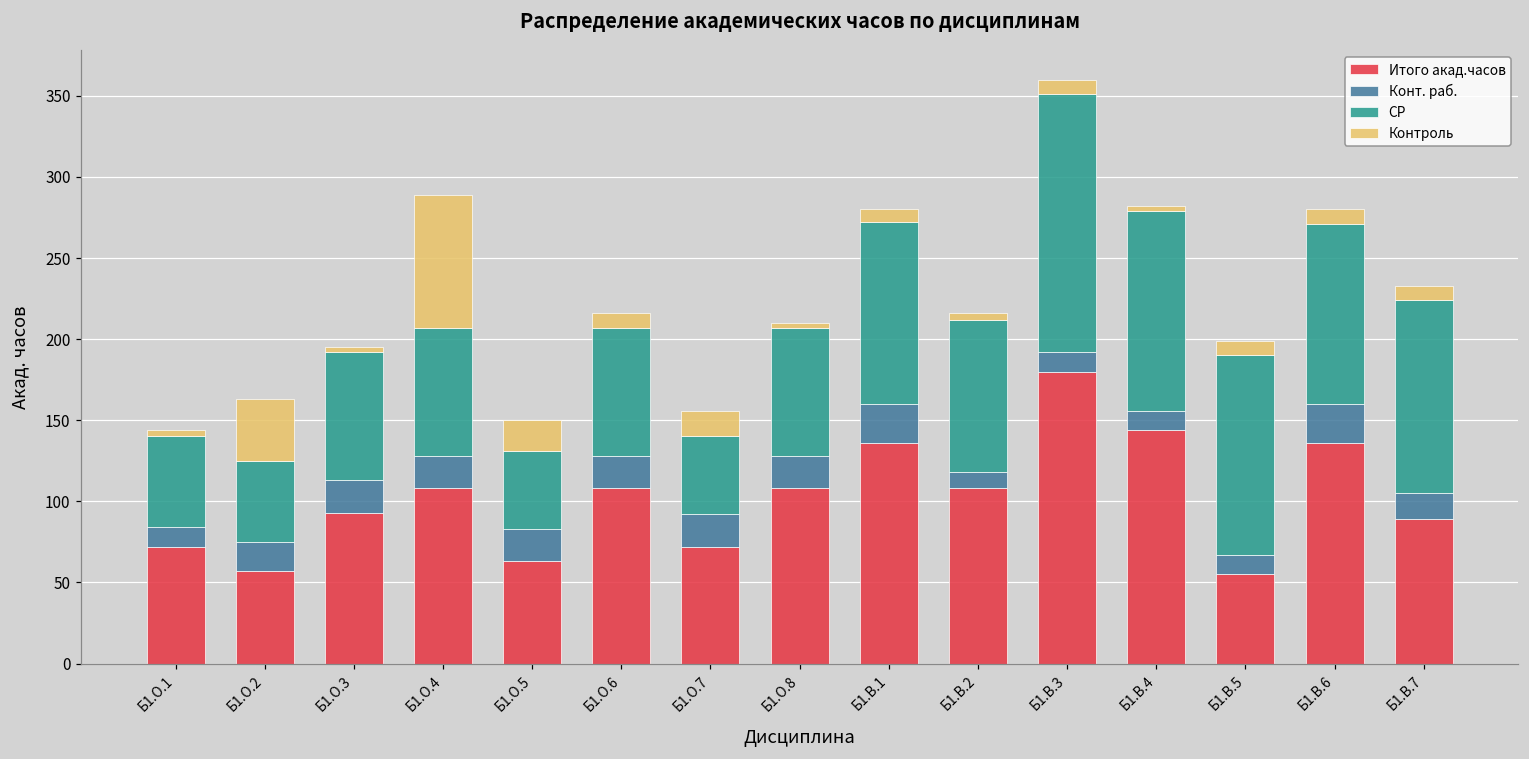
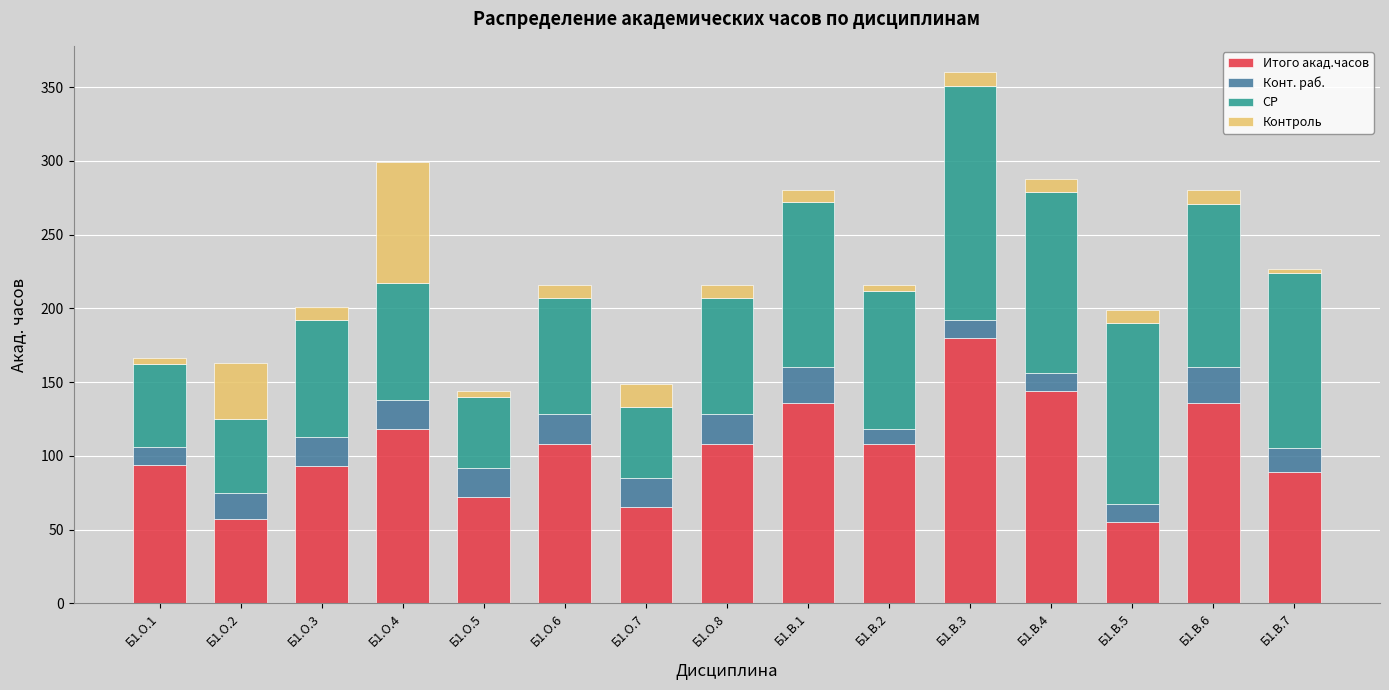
  {
    "Итого акад.часов": {
-     "Б1.О.1": 72,
+     "Б1.О.1": 94,
      "Б1.О.2": 57,
      "Б1.О.3": 93,
-     "Б1.О.4": 108,
-     "Б1.О.5": 63,
+     "Б1.О.4": 118,
+     "Б1.О.5": 72,
      "Б1.О.6": 108,
-     "Б1.О.7": 72,
+     "Б1.О.7": 65,
      "Б1.О.8": 108,
      "Б1.В.1": 136,
      "Б1.В.2": 108,
      "Б1.В.3": 180,
      "Б1.В.4": 144,
      "Б1.В.5": 55,
      "Б1.В.6": 136,
      "Б1.В.7": 89
    },
    "Контроль": {
      "Б1.О.1": 4,
      "Б1.О.2": 38,
-     "Б1.О.3": 3,
+     "Б1.О.3": 9,
      "Б1.О.4": 82,
-     "Б1.О.5": 19,
+     "Б1.О.5": 4,
      "Б1.О.6": 9,
      "Б1.О.7": 16,
-     "Б1.О.8": 3,
+     "Б1.О.8": 9,
      "Б1.В.1": 8,
      "Б1.В.2": 4,
      "Б1.В.3": 9,
-     "Б1.В.4": 3,
+     "Б1.В.4": 9,
      "Б1.В.5": 9,
      "Б1.В.6": 9,
-     "Б1.В.7": 9
+     "Б1.В.7": 3
    }
  }
